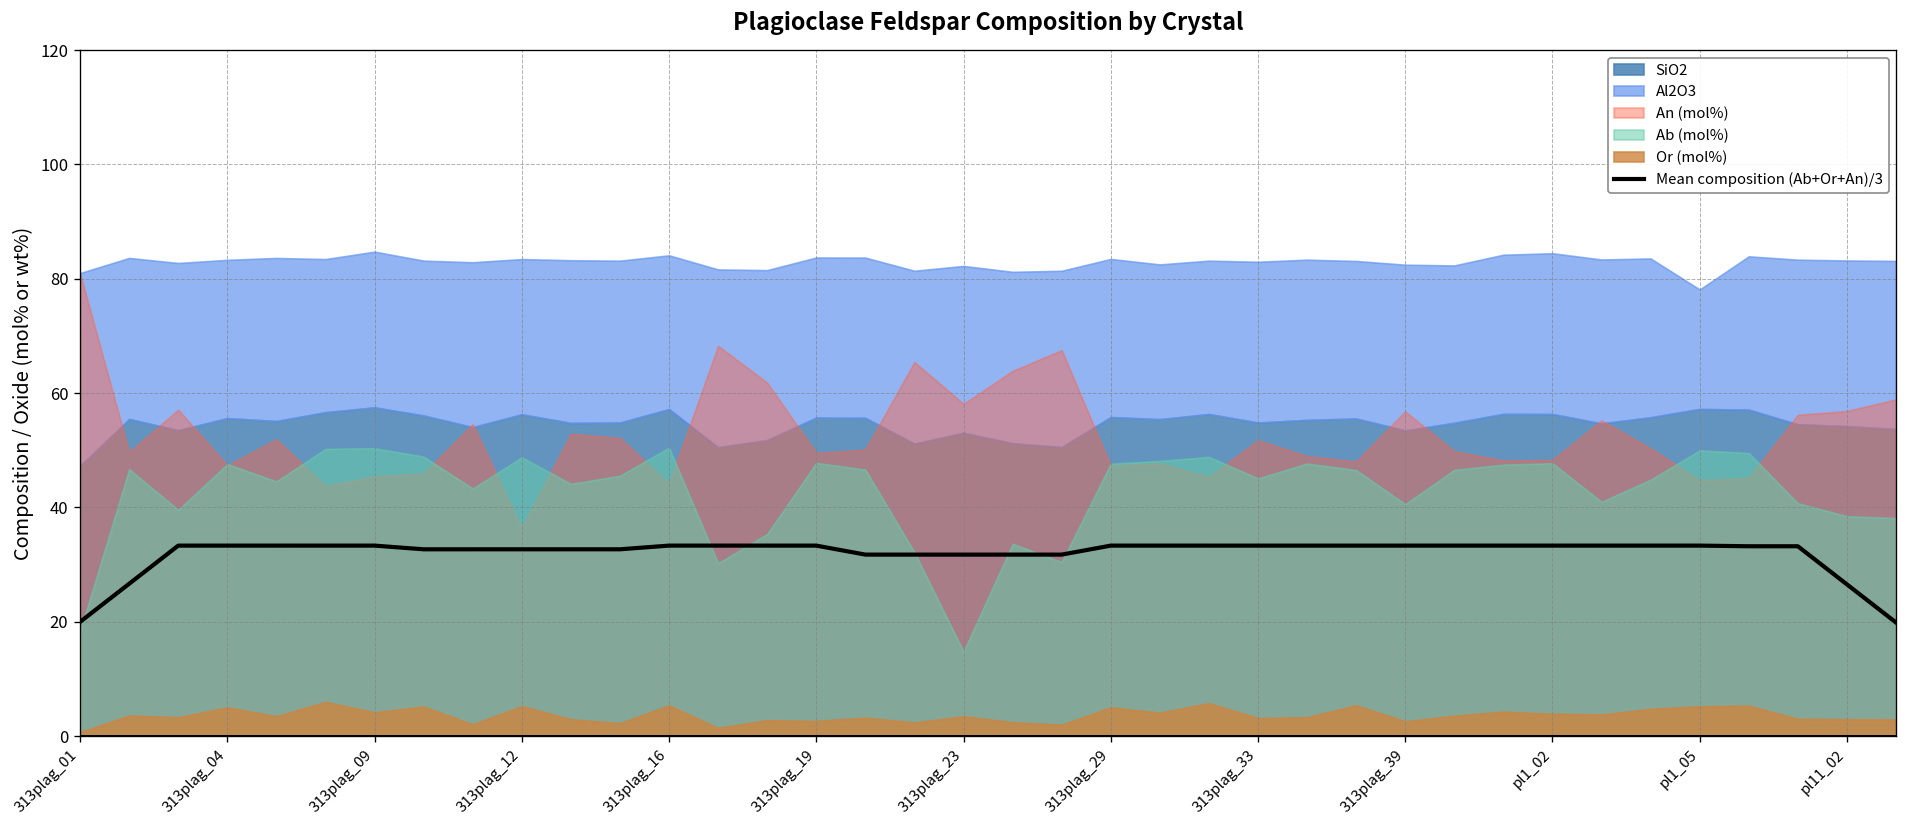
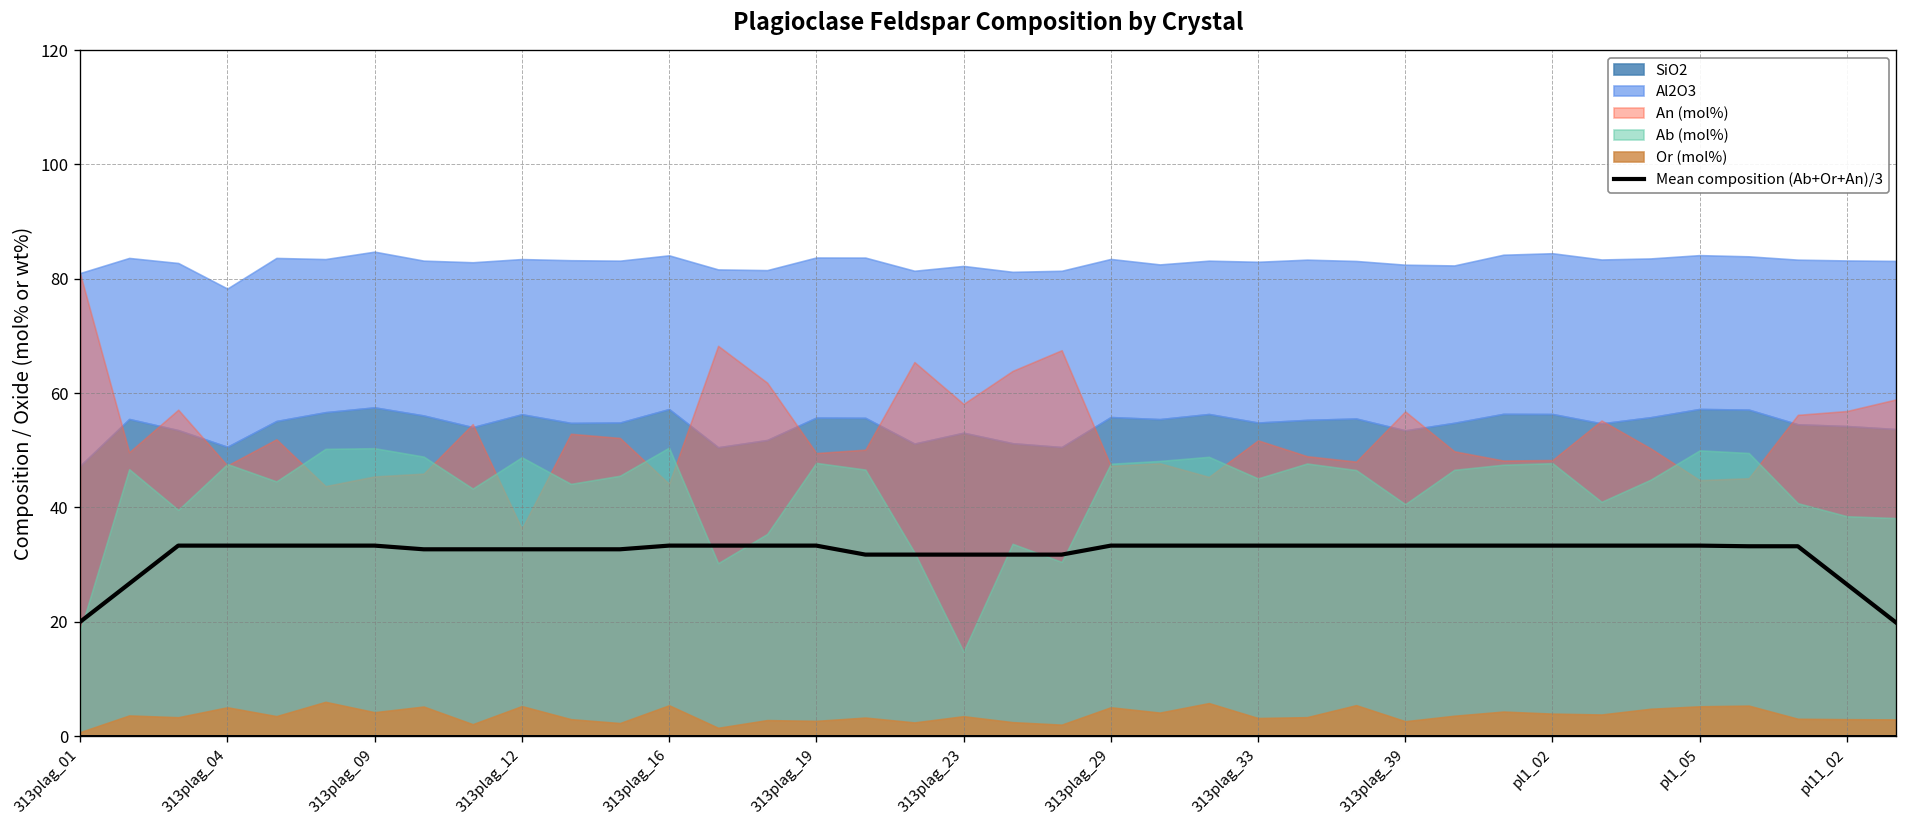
  {
    "Mean composition (Ab+Or+An)/3": {
      "313plag_01": 20,
      "313plag_04": 33,
      "313plag_09": 33,
      "313plag_12": 33,
      "313plag_16": 33,
      "313plag_19": 33,
      "313plag_23": 32,
      "313plag_29": 33,
      "313plag_33": 33,
      "313plag_39": 33,
      "pl1_02": 33,
      "pl1_05": 33,
      "pl11_02": 27
    },
    "SiO2": {
      "313plag_01": 47,
-     "313plag_04": 56,
+     "313plag_04": 51,
      "313plag_09": 58,
      "313plag_12": 56,
      "313plag_16": 57,
      "313plag_19": 56,
      "313plag_23": 53,
      "313plag_29": 56,
      "313plag_33": 55,
      "313plag_39": 53,
      "pl1_02": 56,
      "pl1_05": 57,
      "pl11_02": 54
    },
    "Al2O3": {
      "313plag_04": 28,
      "313plag_09": 27,
      "313plag_12": 27,
      "313plag_16": 27,
      "313plag_19": 28,
      "313plag_23": 29,
      "313plag_29": 28,
      "313plag_33": 28,
      "313plag_39": 29,
      "pl1_02": 28,
-     "pl1_05": 21,
+     "pl1_05": 27,
      "pl11_02": 29
    },
    "An (mol%)": {
      "313plag_09": 45,
      "313plag_12": 36,
      "313plag_16": 44,
      "313plag_19": 50,
      "313plag_23": 58,
      "313plag_33": 52,
      "313plag_39": 57,
      "pl1_02": 48,
      "pl1_05": 45,
      "pl11_02": 57
    },
    "Ab (mol%)": {
      "313plag_01": 18,
      "313plag_09": 50,
      "313plag_12": 49,
      "313plag_16": 50,
      "313plag_19": 48,
      "313plag_23": 15,
      "313plag_33": 45,
      "313plag_39": 41,
      "pl1_02": 48,
      "pl1_05": 50,
      "pl11_02": 38
    },
    "Or (mol%)": {
      "313plag_01": 1,
      "313plag_04": 5,
      "313plag_09": 4,
      "313plag_12": 5,
      "313plag_16": 5,
      "313plag_19": 3,
      "313plag_23": 4,
      "313plag_29": 5,
      "313plag_33": 3,
      "313plag_39": 3,
      "pl1_02": 4,
      "pl1_05": 5,
      "pl11_02": 3
    }
  }
